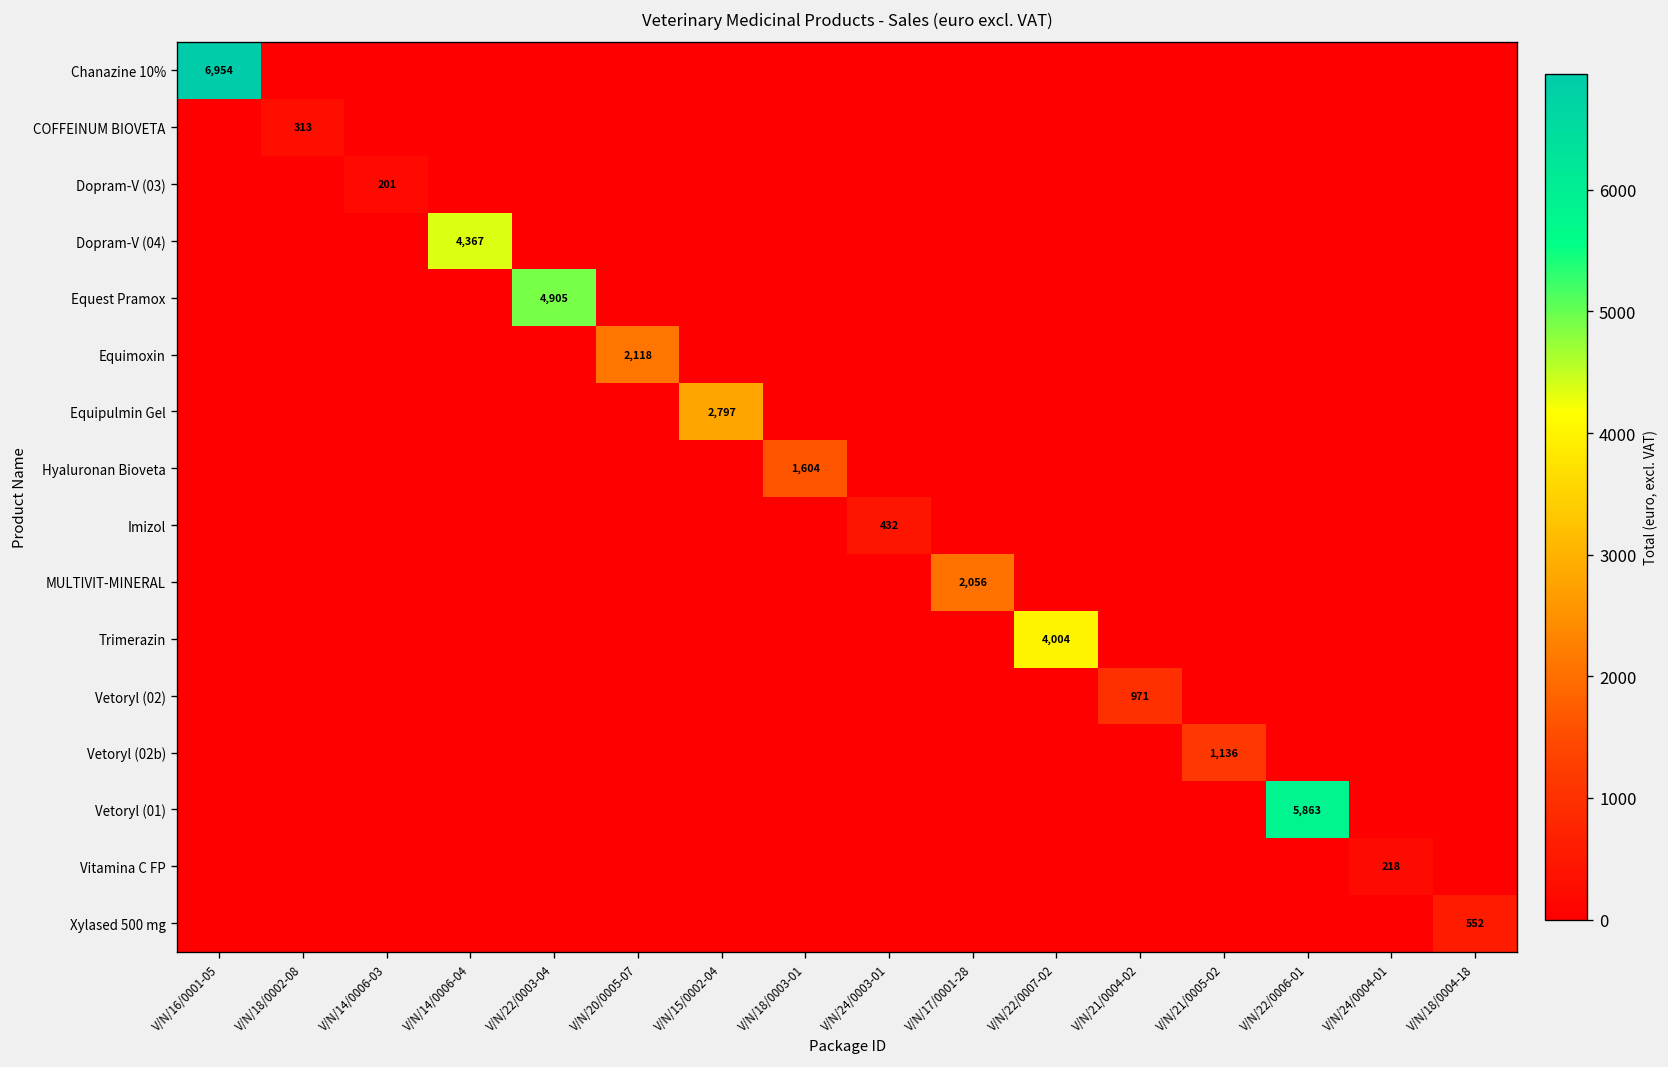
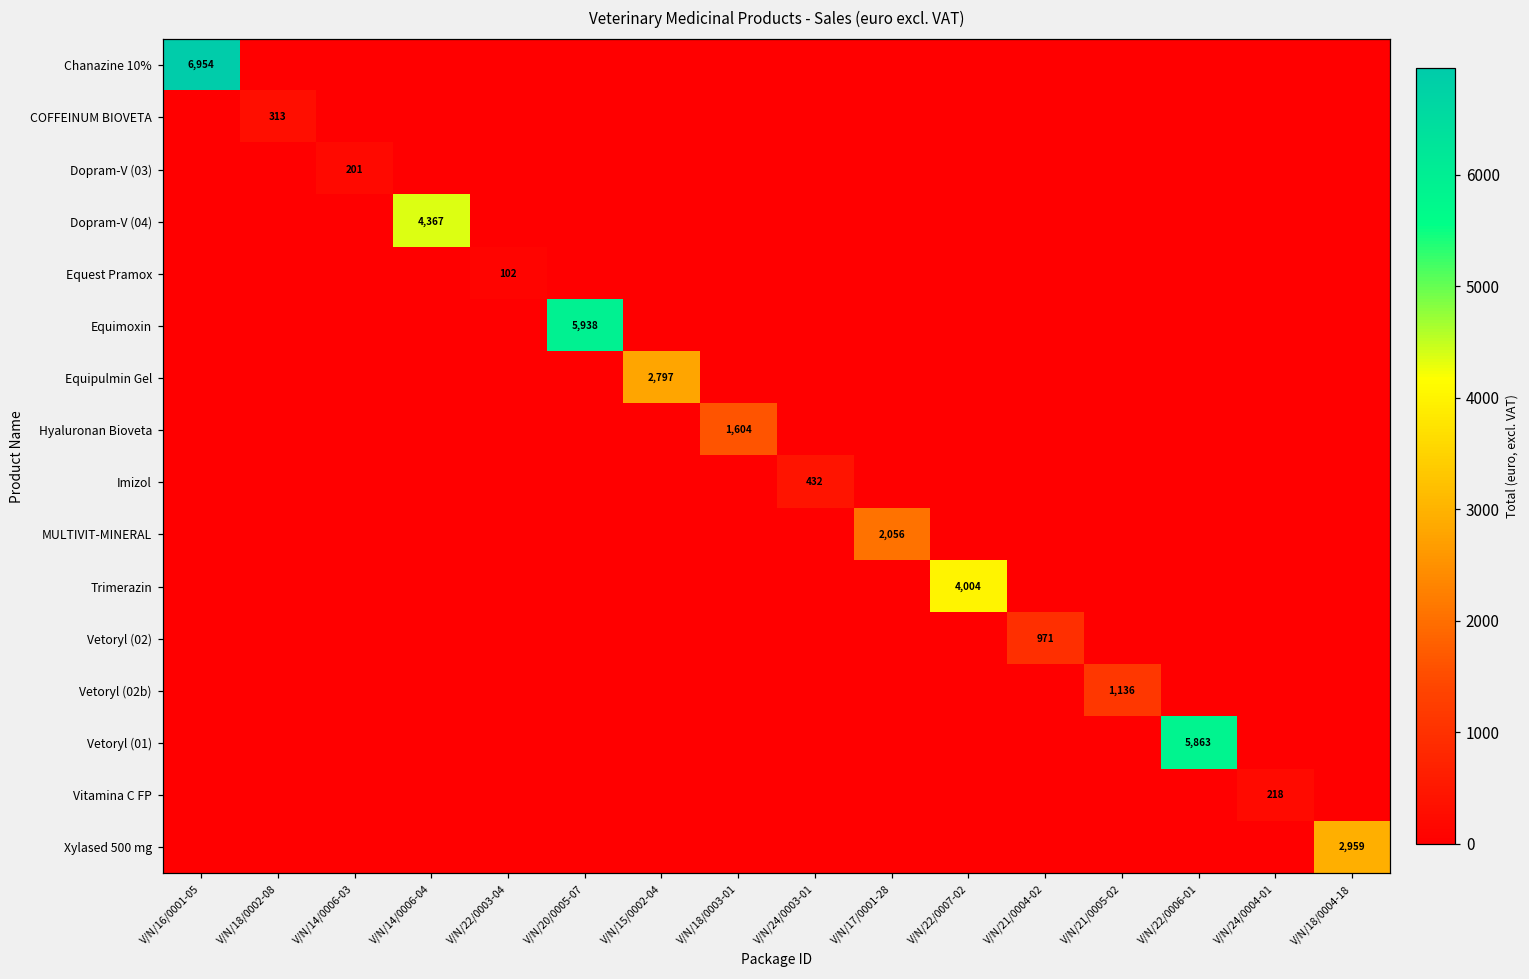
  {
    "Chanazine 10%": {
      "V/N/16/0001-05": "6,954"
    },
    "COFFEINUM BIOVETA": {
      "V/N/18/0002-08": "313"
    },
    "Dopram-V (03)": {
      "V/N/14/0006-03": "201"
    },
    "Dopram-V (04)": {
      "V/N/14/0006-04": "4,367"
    },
    "Equest Pramox": {
-     "V/N/22/0003-04": "4,905"
+     "V/N/22/0003-04": "102"
    },
    "Equimoxin": {
-     "V/N/20/0005-07": "2,118"
+     "V/N/20/0005-07": "5,938"
    },
    "Equipulmin Gel": {
      "V/N/15/0002-04": "2,797"
    },
    "Hyaluronan Bioveta": {
      "V/N/18/0003-01": "1,604"
    },
    "Imizol": {
      "V/N/24/0003-01": "432"
    },
    "MULTIVIT-MINERAL": {
      "V/N/17/0001-28": "2,056"
    },
    "Trimerazin": {
      "V/N/22/0007-02": "4,004"
    },
    "Vetoryl (02)": {
      "V/N/21/0004-02": "971"
    },
    "Vetoryl (02b)": {
      "V/N/21/0005-02": "1,136"
    },
    "Vetoryl (01)": {
      "V/N/22/0006-01": "5,863"
    },
    "Vitamina C FP": {
      "V/N/24/0004-01": "218"
    },
    "Xylased 500 mg": {
-     "V/N/18/0004-18": "552"
+     "V/N/18/0004-18": "2,959"
    }
  }
